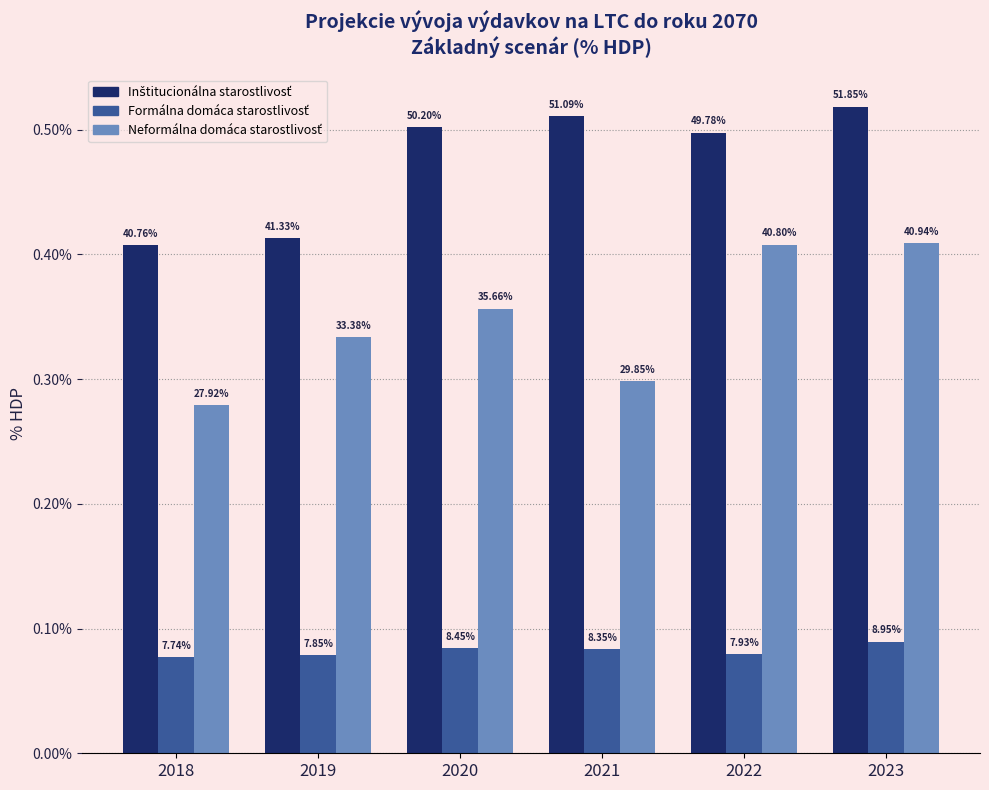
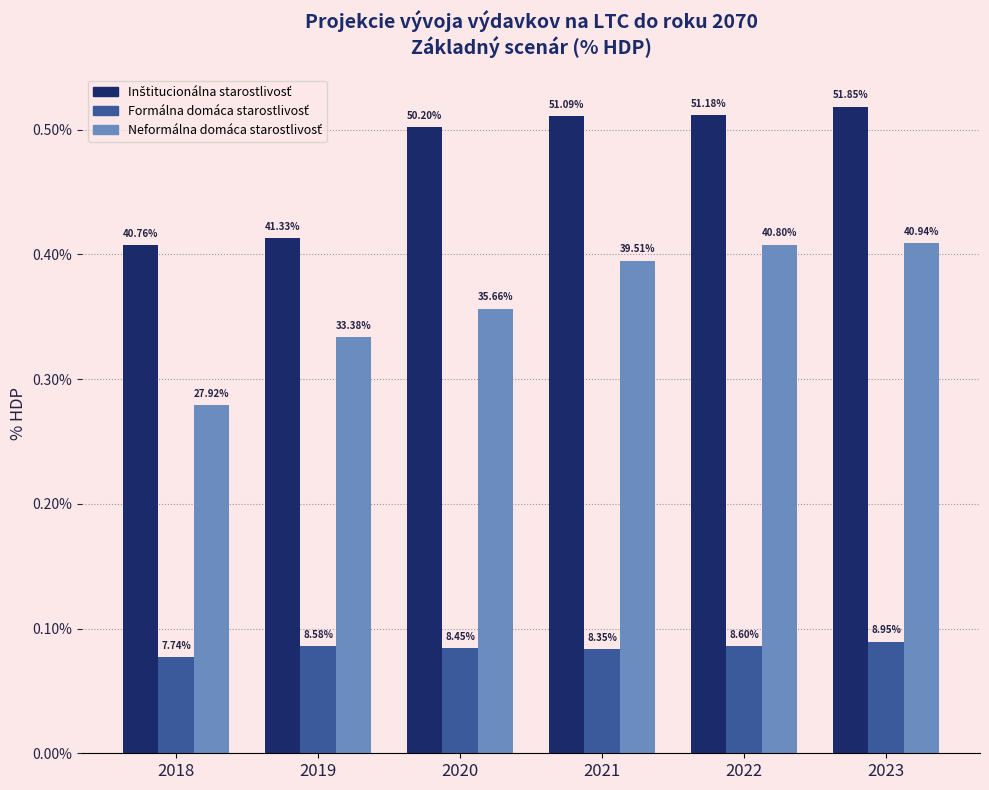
  {
    "Inštitucionálna starostlivosť": {
      "2018": "40.76%",
      "2019": "41.33%",
      "2020": "50.20%",
      "2021": "51.09%",
-     "2022": "49.78%",
+     "2022": "51.18%",
      "2023": "51.85%"
    },
    "Formálna domáca starostlivosť": {
      "2018": "7.74%",
-     "2019": "7.85%",
+     "2019": "8.58%",
      "2020": "8.45%",
      "2021": "8.35%",
-     "2022": "7.93%",
+     "2022": "8.60%",
      "2023": "8.95%"
    },
    "Neformálna domáca starostlivosť": {
      "2018": "27.92%",
      "2019": "33.38%",
      "2020": "35.66%",
-     "2021": "29.85%",
+     "2021": "39.51%",
      "2022": "40.80%",
      "2023": "40.94%"
    }
  }
